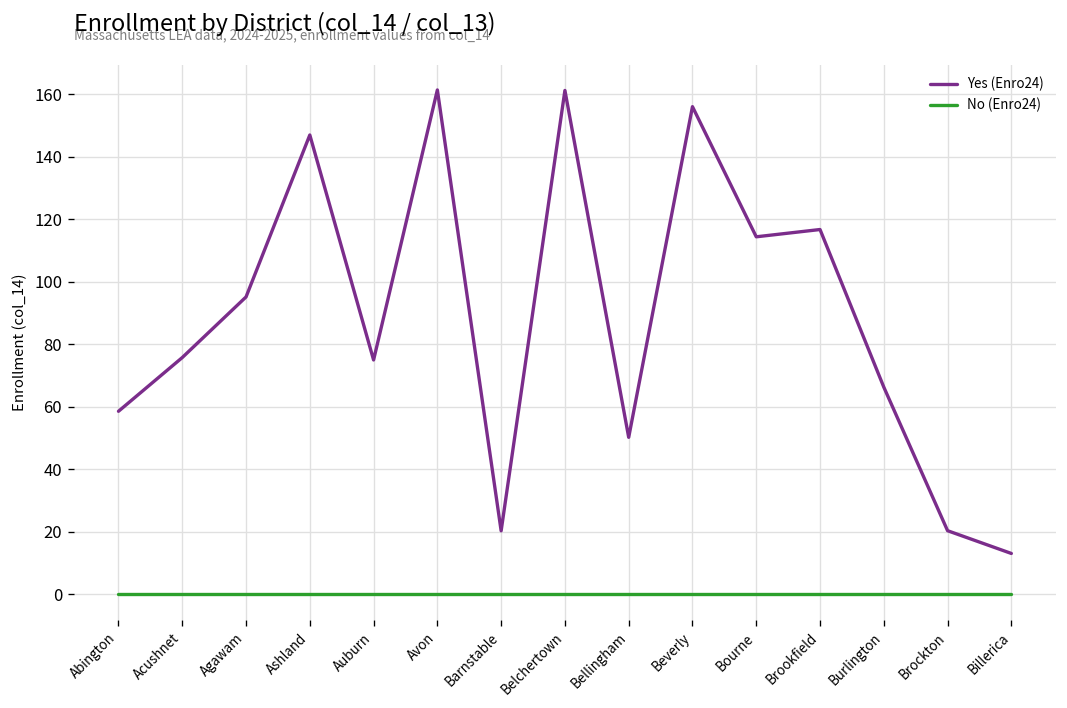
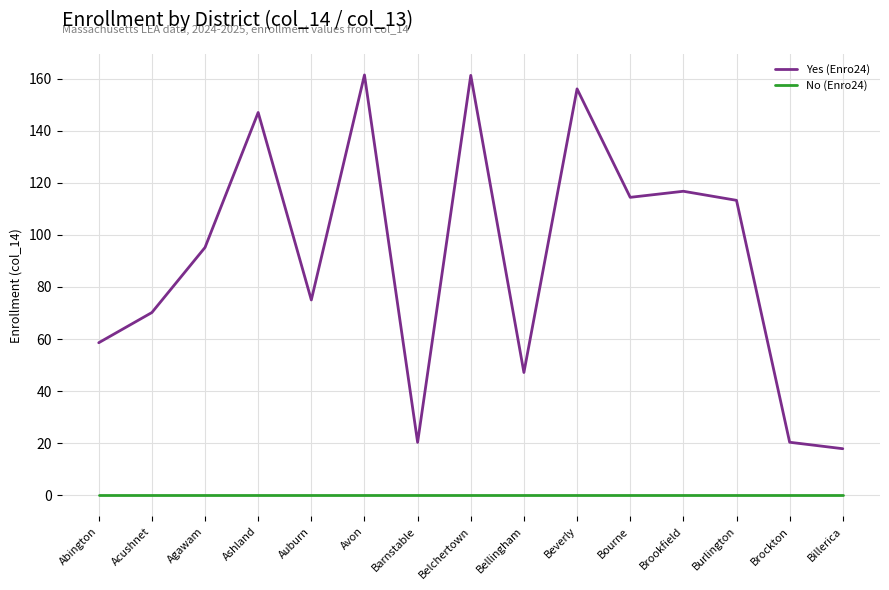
  {
    "Yes (Enro24)": {
      "Abington": 59,
-     "Acushnet": 76,
+     "Acushnet": 70,
      "Agawam": 95,
      "Ashland": 147,
      "Auburn": 75,
      "Avon": 161,
      "Barnstable": 20,
      "Belchertown": 161,
-     "Bellingham": 50,
+     "Bellingham": 47,
      "Beverly": 156,
      "Bourne": 114,
      "Brookfield": 117,
-     "Burlington": 66,
+     "Burlington": 113,
      "Brockton": 20,
-     "Billerica": 13
+     "Billerica": 18
    },
    "No (Enro24)": {
      "Abington": 0,
      "Acushnet": 0,
      "Agawam": 0,
      "Ashland": 0,
      "Auburn": 0,
      "Avon": 0,
      "Barnstable": 0,
      "Belchertown": 0,
      "Bellingham": 0,
      "Beverly": 0,
      "Bourne": 0,
      "Brookfield": 0,
      "Burlington": 0,
      "Brockton": 0,
      "Billerica": 0
    }
  }
